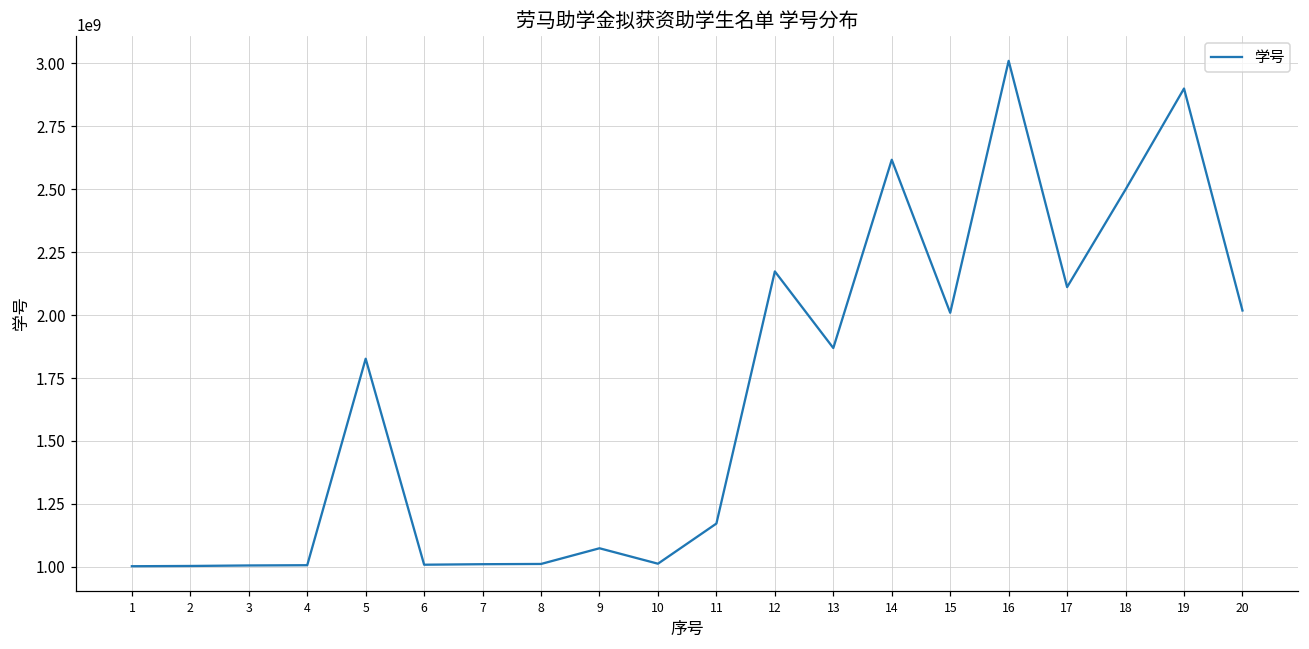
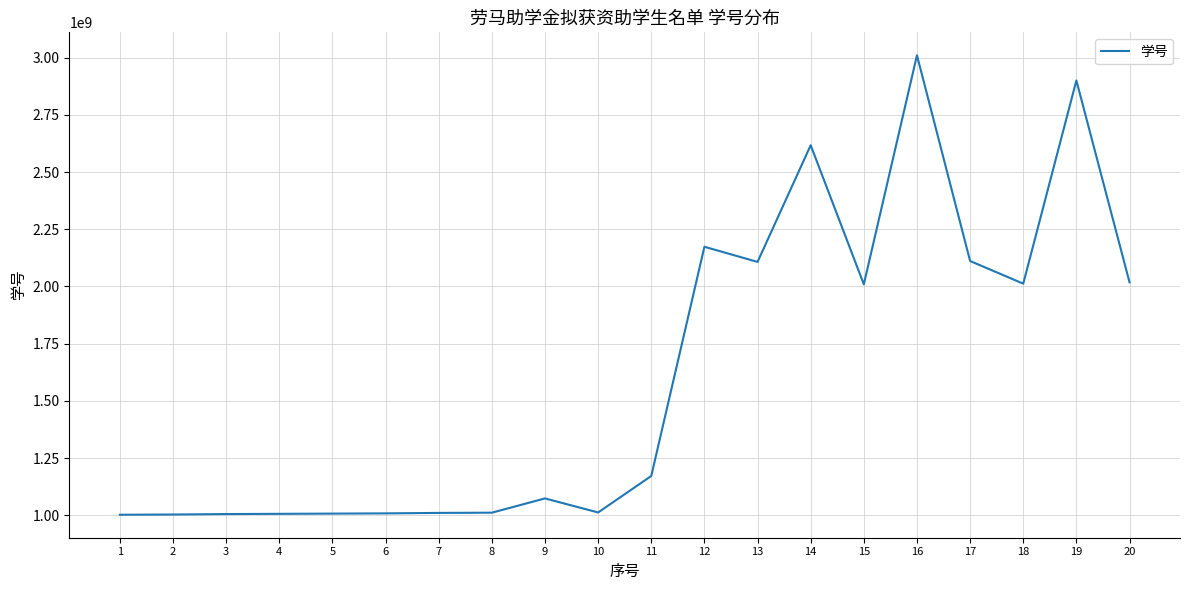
  {
    "1": 1000000000,
    "2": 1000000000,
    "3": 1010000000,
    "4": 1010000000,
-   "5": 1830000000,
+   "5": 1010000000,
    "6": 1010000000,
    "7": 1010000000,
    "8": 1010000000,
    "9": 1070000000,
    "10": 1010000000,
    "11": 1170000000,
    "12": 2170000000,
-   "13": 1870000000,
+   "13": 2110000000,
    "14": 2620000000,
    "15": 2010000000,
    "16": 3010000000,
    "17": 2110000000,
-   "18": 2500000000,
+   "18": 2010000000,
    "19": 2900000000,
    "20": 2020000000
  }
